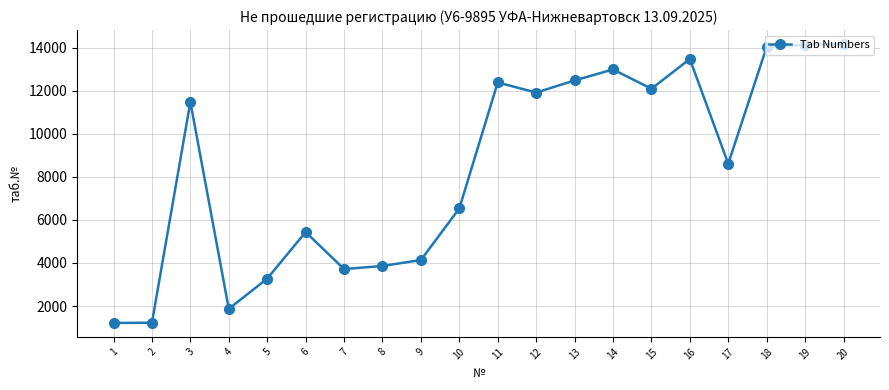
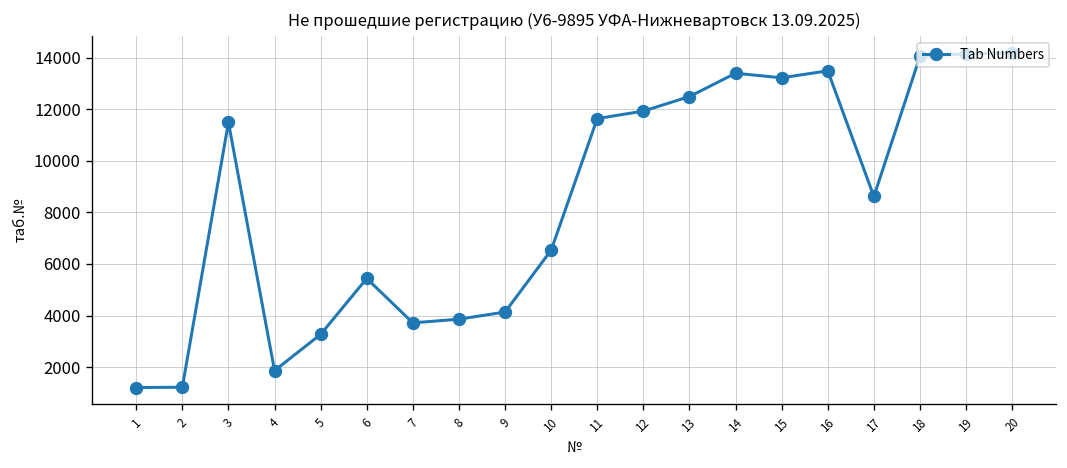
  {
    "1": 1200,
    "2": 1200,
    "3": 11500,
    "4": 1900,
    "5": 3300,
    "6": 5400,
    "7": 3700,
    "8": 3900,
    "9": 4100,
    "10": 6500,
-   "11": 12400,
+   "11": 11600,
    "12": 11900,
    "13": 12500,
-   "14": 13000,
-   "15": 12100,
+   "14": 13400,
+   "15": 13200,
    "16": 13500,
    "17": 8600
  }
